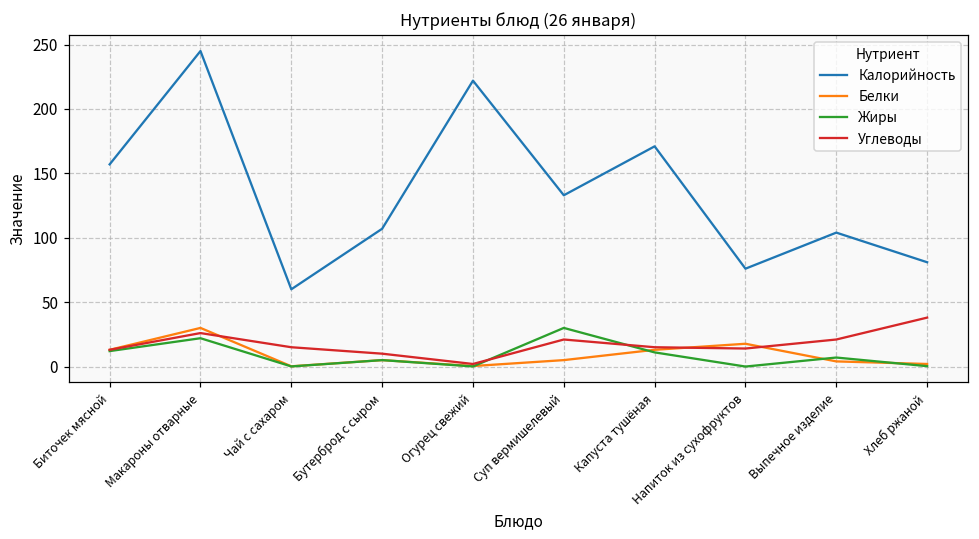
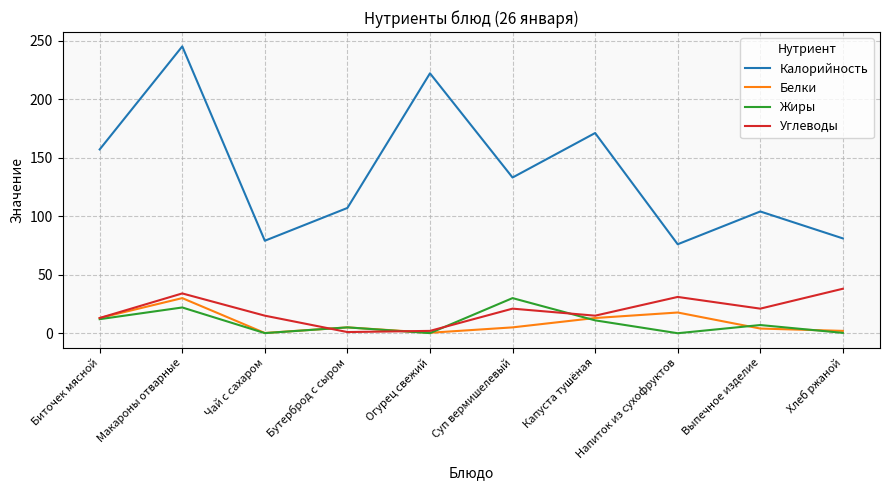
  {
    "Калорийность": {
      "Биточек мясной": 157,
      "Макароны отварные": 245,
-     "Чай с сахаром": 60,
+     "Чай с сахаром": 79,
      "Бутерброд с сыром": 107,
      "Огурец свежий": 222,
      "Суп вермишелевый": 133,
      "Капуста тушёная": 171,
      "Напиток из сухофруктов": 76,
      "Выпечное изделие": 104,
      "Хлеб ржаной": 81
    },
    "Белки": {
      "Макароны отварные": 30,
      "Суп вермишелевый": 5,
      "Напиток из сухофруктов": 18,
      "Выпечное изделие": 4
    },
    "Жиры": {
      "Макароны отварные": 22,
      "Суп вермишелевый": 30,
      "Напиток из сухофруктов": 0,
      "Выпечное изделие": 7
    },
    "Углеводы": {
-     "Макароны отварные": 26,
+     "Макароны отварные": 34,
      "Чай с сахаром": 15,
-     "Бутерброд с сыром": 10,
+     "Бутерброд с сыром": 1,
      "Суп вермишелевый": 21,
-     "Напиток из сухофруктов": 14,
+     "Напиток из сухофруктов": 31,
      "Выпечное изделие": 21,
      "Хлеб ржаной": 38
    }
  }
